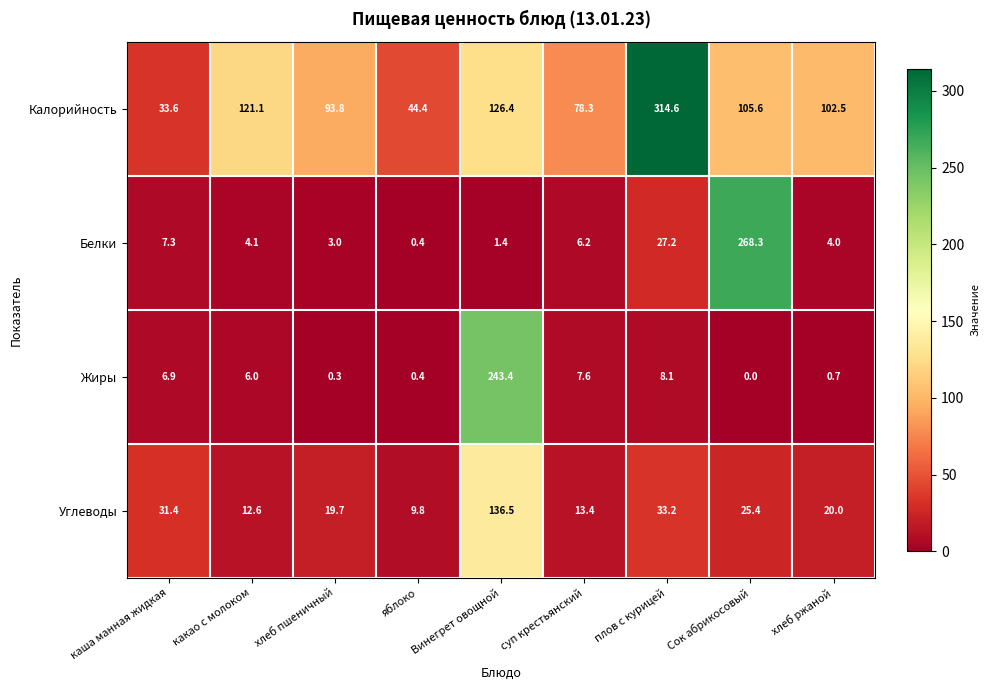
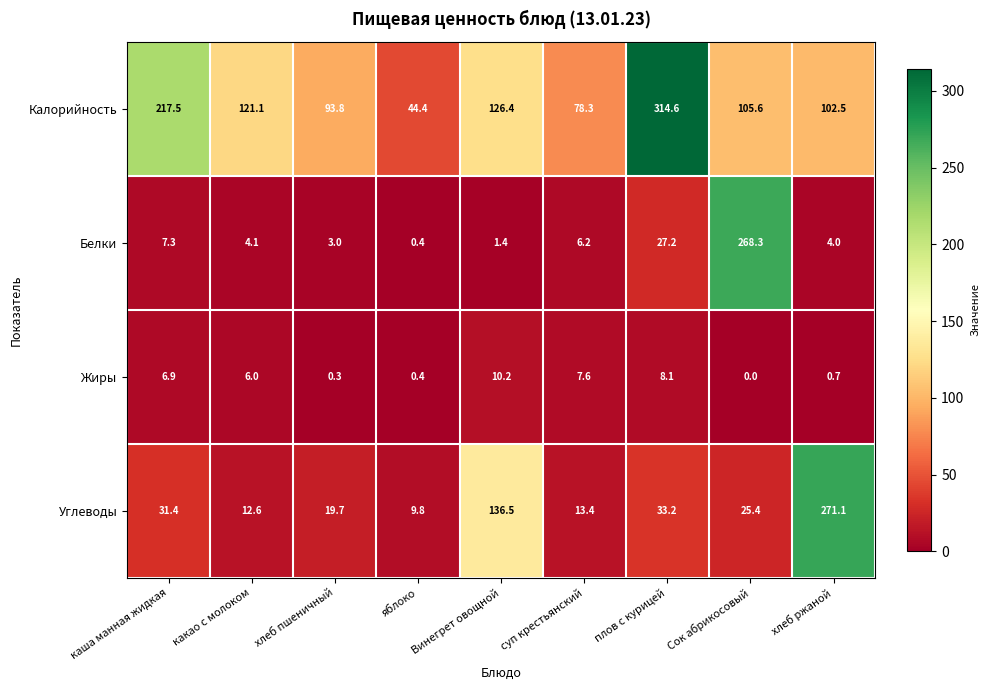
  {
    "Калорийность": {
-     "каша манная жидкая": 33.6,
+     "каша манная жидкая": 217.5,
      "какао с молоком": 121.1,
      "хлеб пшеничный": 93.8,
      "яблоко": 44.4,
      "Винегрет овощной": 126.4,
      "суп крестьянский": 78.3,
      "плов с курицей": 314.6,
      "Сок абрикосовый": 105.6,
      "хлеб ржаной": 102.5
    },
    "Белки": {
      "каша манная жидкая": 7.3,
      "какао с молоком": 4.1,
      "хлеб пшеничный": 3.0,
      "яблоко": 0.4,
      "Винегрет овощной": 1.4,
      "суп крестьянский": 6.2,
      "плов с курицей": 27.2,
      "Сок абрикосовый": 268.3,
      "хлеб ржаной": 4.0
    },
    "Жиры": {
      "каша манная жидкая": 6.9,
      "какао с молоком": 6.0,
      "хлеб пшеничный": 0.3,
      "яблоко": 0.4,
-     "Винегрет овощной": 243.4,
+     "Винегрет овощной": 10.2,
      "суп крестьянский": 7.6,
      "плов с курицей": 8.1,
      "Сок абрикосовый": 0.0,
      "хлеб ржаной": 0.7
    },
    "Углеводы": {
      "каша манная жидкая": 31.4,
      "какао с молоком": 12.6,
      "хлеб пшеничный": 19.7,
      "яблоко": 9.8,
      "Винегрет овощной": 136.5,
      "суп крестьянский": 13.4,
      "плов с курицей": 33.2,
      "Сок абрикосовый": 25.4,
-     "хлеб ржаной": 20.0
+     "хлеб ржаной": 271.1
    }
  }
